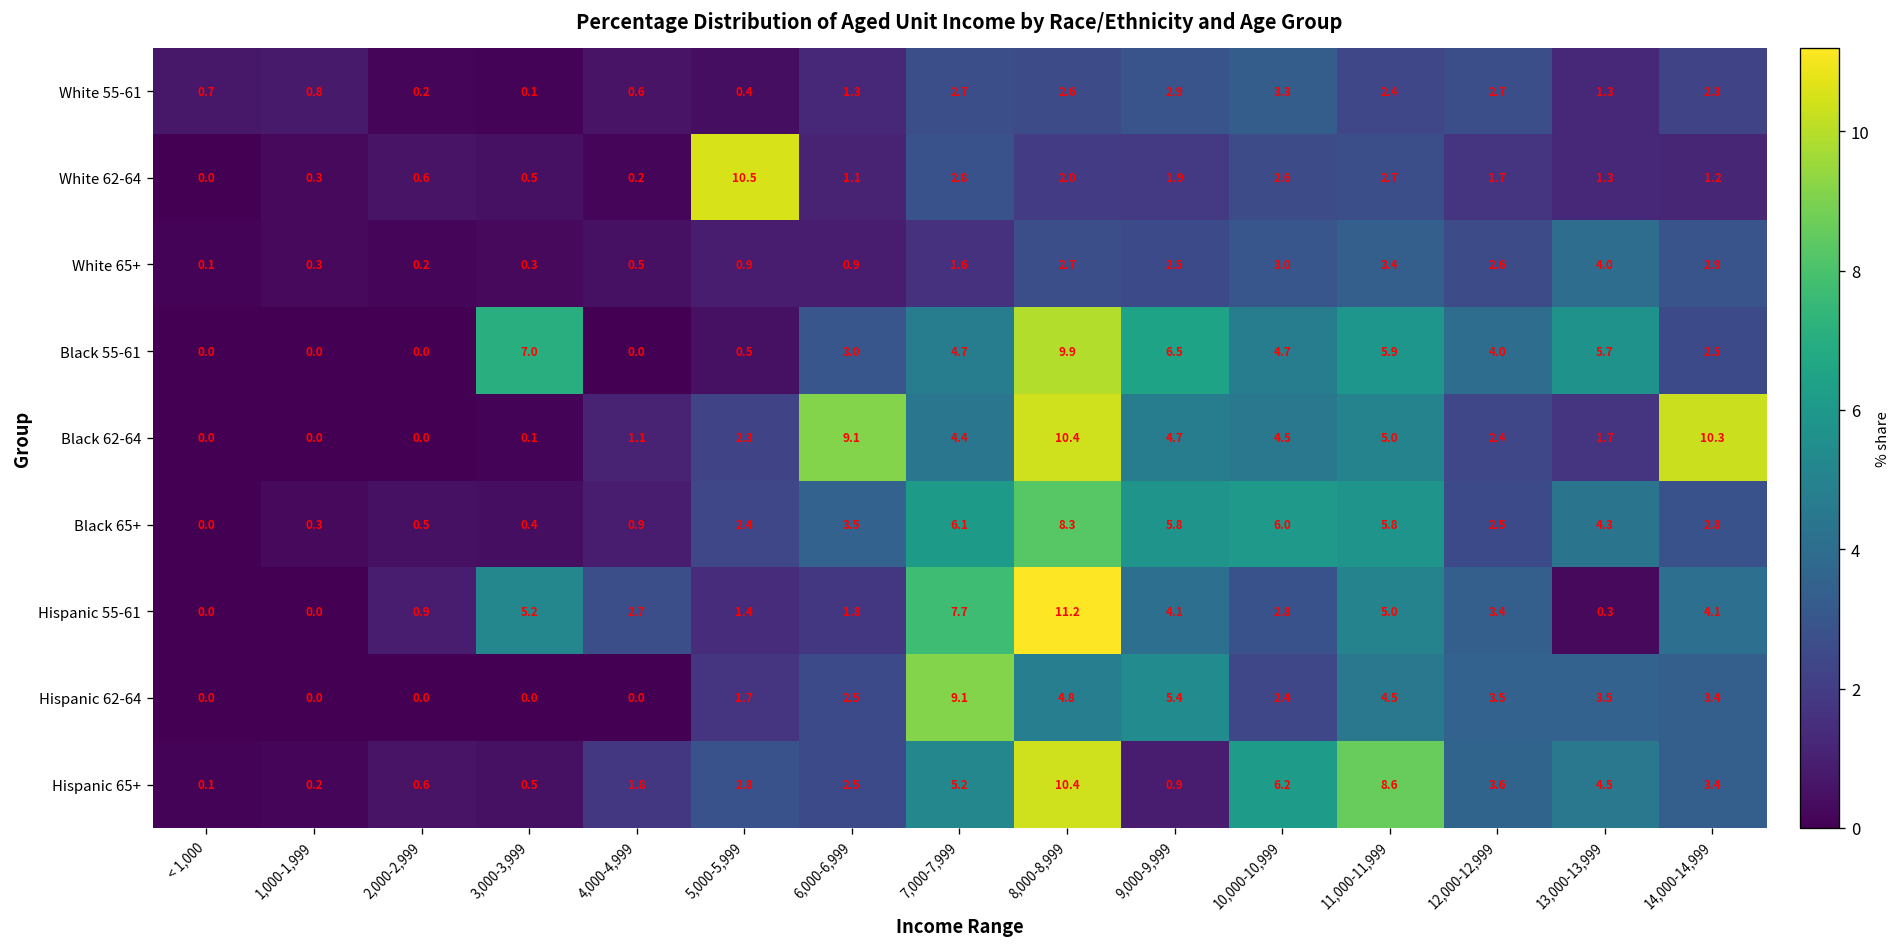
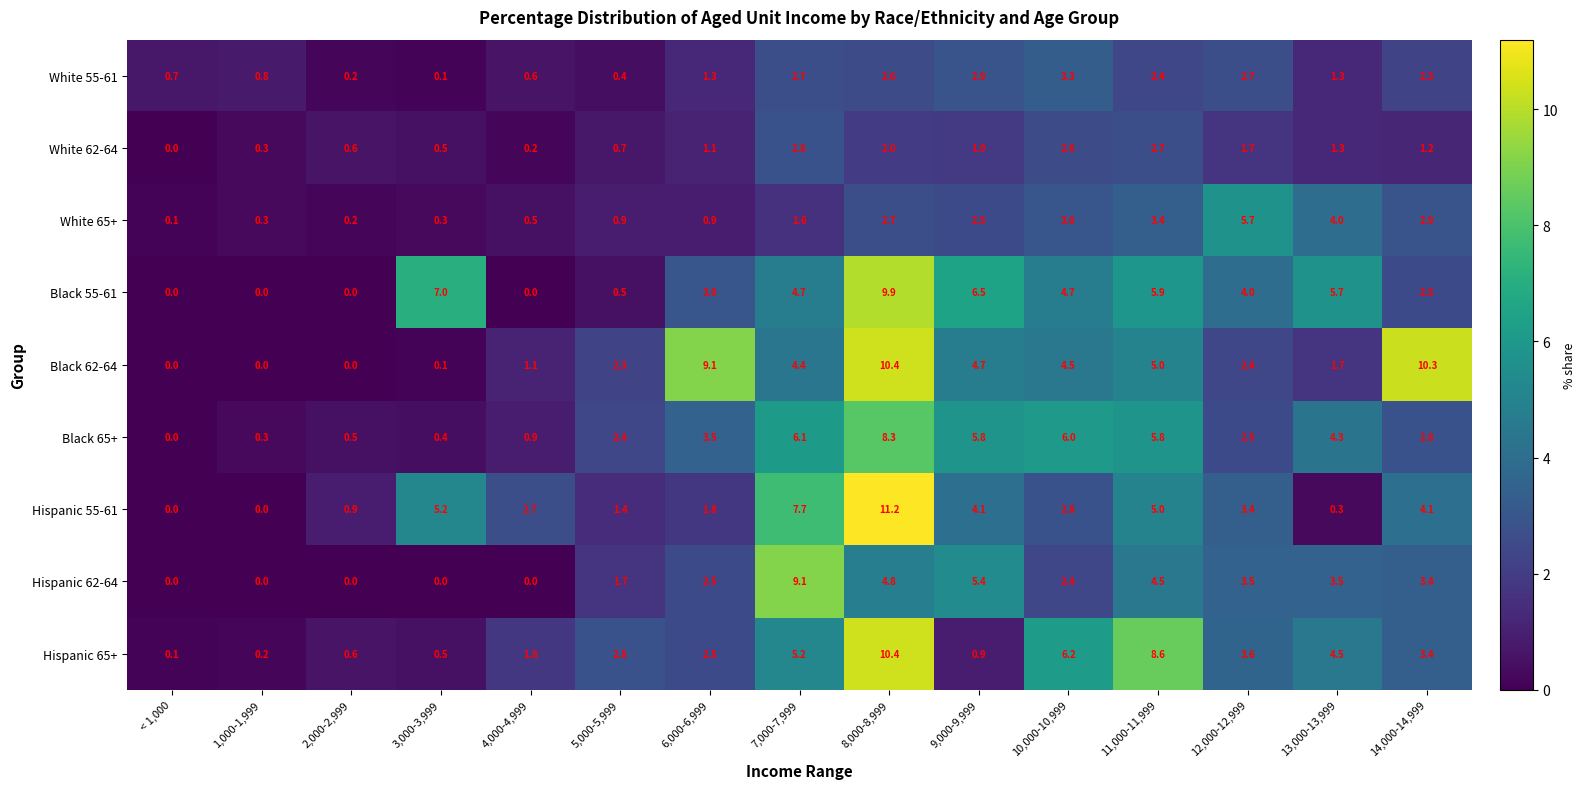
  {
    "White 55-61": {
      "< 1,000": 0.7,
      "1,000-1,999": 0.8,
      "2,000-2,999": 0.2,
      "3,000-3,999": 0.1,
      "4,000-4,999": 0.6,
      "5,000-5,999": 0.4,
      "6,000-6,999": 1.3,
      "7,000-7,999": 2.7,
      "8,000-8,999": 2.6,
      "9,000-9,999": 2.9,
      "10,000-10,999": 3.3,
      "11,000-11,999": 2.4,
      "12,000-12,999": 2.7,
      "13,000-13,999": 1.3,
      "14,000-14,999": 2.3
    },
    "White 62-64": {
      "< 1,000": 0.0,
      "1,000-1,999": 0.3,
      "2,000-2,999": 0.6,
      "3,000-3,999": 0.5,
      "4,000-4,999": 0.2,
-     "5,000-5,999": 10.5,
+     "5,000-5,999": 0.7,
      "6,000-6,999": 1.1,
      "7,000-7,999": 2.8,
      "8,000-8,999": 2.0,
      "9,000-9,999": 1.9,
      "10,000-10,999": 2.6,
      "11,000-11,999": 2.7,
      "12,000-12,999": 1.7,
      "13,000-13,999": 1.3,
      "14,000-14,999": 1.2
    },
    "White 65+": {
      "< 1,000": 0.1,
      "1,000-1,999": 0.3,
      "2,000-2,999": 0.2,
      "3,000-3,999": 0.3,
      "4,000-4,999": 0.5,
      "5,000-5,999": 0.9,
      "6,000-6,999": 0.9,
      "7,000-7,999": 1.6,
      "8,000-8,999": 2.7,
      "9,000-9,999": 2.5,
      "10,000-10,999": 3.0,
      "11,000-11,999": 3.4,
-     "12,000-12,999": 2.6,
+     "12,000-12,999": 5.7,
      "13,000-13,999": 4.0,
      "14,000-14,999": 2.9
    },
    "Black 55-61": {
      "< 1,000": 0.0,
      "1,000-1,999": 0.0,
      "2,000-2,999": 0.0,
      "3,000-3,999": 7.0,
      "4,000-4,999": 0.0,
      "5,000-5,999": 0.5,
      "6,000-6,999": 3.0,
      "7,000-7,999": 4.7,
      "8,000-8,999": 9.9,
      "9,000-9,999": 6.5,
      "10,000-10,999": 4.7,
      "11,000-11,999": 5.9,
      "12,000-12,999": 4.0,
      "13,000-13,999": 5.7,
      "14,000-14,999": 2.5
    },
    "Black 62-64": {
      "< 1,000": 0.0,
      "1,000-1,999": 0.0,
      "2,000-2,999": 0.0,
      "3,000-3,999": 0.1,
      "4,000-4,999": 1.1,
      "5,000-5,999": 2.3,
      "6,000-6,999": 9.1,
      "7,000-7,999": 4.4,
      "8,000-8,999": 10.4,
      "9,000-9,999": 4.7,
      "10,000-10,999": 4.5,
      "11,000-11,999": 5.0,
      "12,000-12,999": 2.4,
      "13,000-13,999": 1.7,
      "14,000-14,999": 10.3
    },
    "Black 65+": {
      "< 1,000": 0.0,
      "1,000-1,999": 0.3,
      "2,000-2,999": 0.5,
      "3,000-3,999": 0.4,
      "4,000-4,999": 0.9,
      "5,000-5,999": 2.4,
      "6,000-6,999": 3.5,
      "7,000-7,999": 6.1,
      "8,000-8,999": 8.3,
      "9,000-9,999": 5.8,
      "10,000-10,999": 6.0,
      "11,000-11,999": 5.8,
      "12,000-12,999": 2.5,
      "13,000-13,999": 4.3,
      "14,000-14,999": 2.8
    },
    "Hispanic 55-61": {
      "< 1,000": 0.0,
      "1,000-1,999": 0.0,
      "2,000-2,999": 0.9,
      "3,000-3,999": 5.2,
      "4,000-4,999": 2.7,
      "5,000-5,999": 1.4,
      "6,000-6,999": 1.8,
      "7,000-7,999": 7.7,
      "8,000-8,999": 11.2,
      "9,000-9,999": 4.1,
      "10,000-10,999": 2.8,
      "11,000-11,999": 5.0,
      "12,000-12,999": 3.4,
      "13,000-13,999": 0.3,
      "14,000-14,999": 4.1
    },
    "Hispanic 62-64": {
      "< 1,000": 0.0,
      "1,000-1,999": 0.0,
      "2,000-2,999": 0.0,
      "3,000-3,999": 0.0,
      "4,000-4,999": 0.0,
      "5,000-5,999": 1.7,
      "6,000-6,999": 2.5,
      "7,000-7,999": 9.1,
      "8,000-8,999": 4.8,
      "9,000-9,999": 5.4,
      "10,000-10,999": 2.4,
      "11,000-11,999": 4.5,
      "12,000-12,999": 3.5,
      "13,000-13,999": 3.5,
      "14,000-14,999": 3.4
    },
    "Hispanic 65+": {
      "< 1,000": 0.1,
      "1,000-1,999": 0.2,
      "2,000-2,999": 0.6,
      "3,000-3,999": 0.5,
      "4,000-4,999": 1.8,
      "5,000-5,999": 2.8,
      "6,000-6,999": 2.5,
      "7,000-7,999": 5.2,
      "8,000-8,999": 10.4,
      "9,000-9,999": 0.9,
      "10,000-10,999": 6.2,
      "11,000-11,999": 8.6,
      "12,000-12,999": 3.6,
      "13,000-13,999": 4.5,
      "14,000-14,999": 3.4
    }
  }
